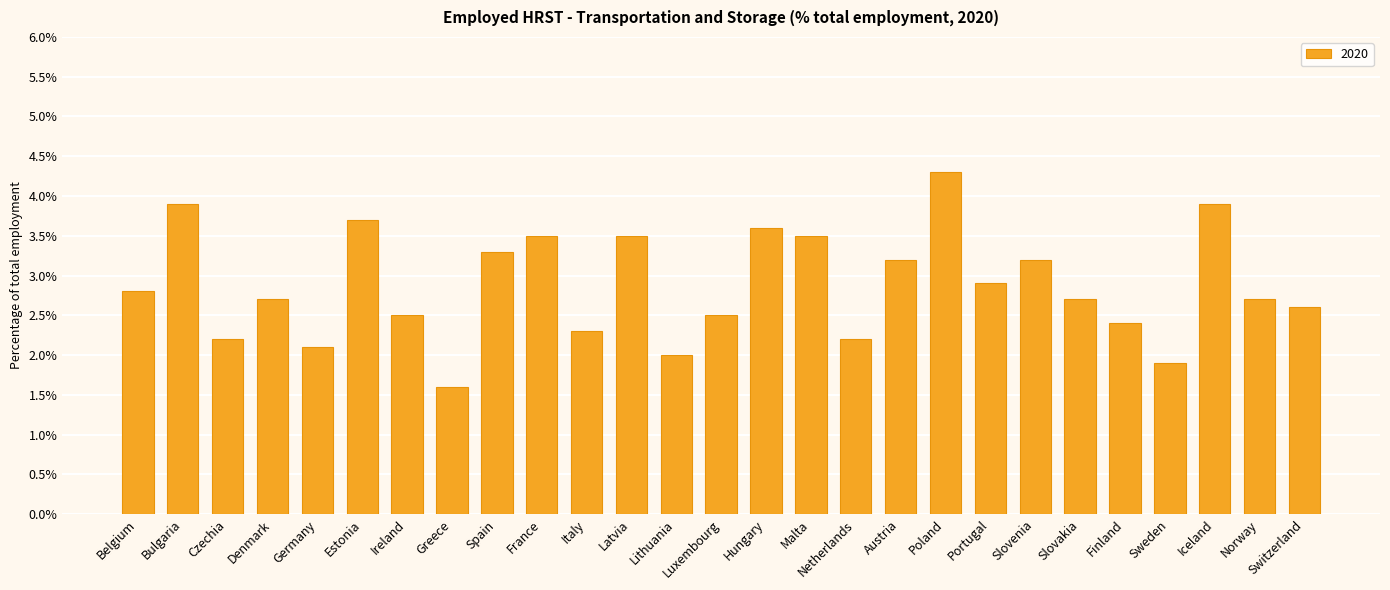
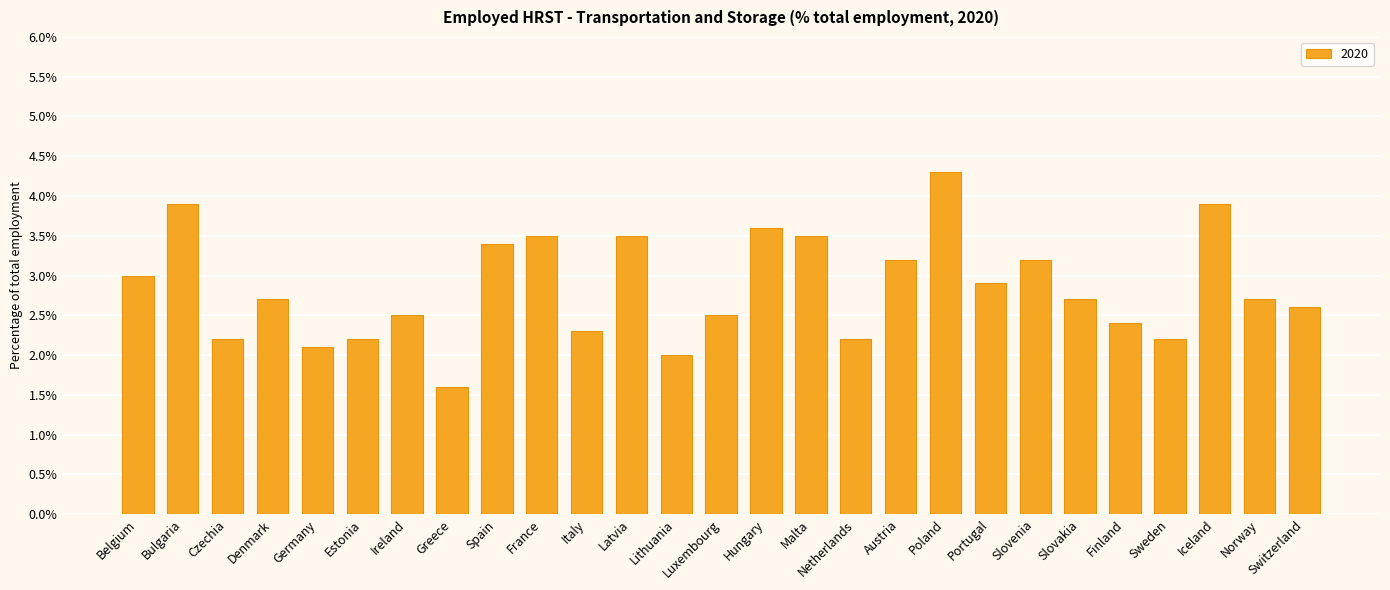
  {
-   "Belgium": "2.8%",
+   "Belgium": "3.0%",
    "Bulgaria": "3.9%",
    "Czechia": "2.2%",
    "Denmark": "2.7%",
    "Germany": "2.1%",
-   "Estonia": "3.7%",
+   "Estonia": "2.2%",
    "Ireland": "2.5%",
    "Greece": "1.6%",
-   "Spain": "3.3%",
+   "Spain": "3.4%",
    "France": "3.5%",
    "Italy": "2.3%",
    "Latvia": "3.5%",
    "Lithuania": "2.0%",
    "Luxembourg": "2.5%",
    "Hungary": "3.6%",
    "Malta": "3.5%",
    "Netherlands": "2.2%",
    "Austria": "3.2%",
    "Poland": "4.3%",
    "Portugal": "2.9%",
    "Slovenia": "3.2%",
    "Slovakia": "2.7%",
    "Finland": "2.4%",
-   "Sweden": "1.9%",
+   "Sweden": "2.2%",
    "Iceland": "3.9%",
    "Norway": "2.7%",
    "Switzerland": "2.6%"
  }
